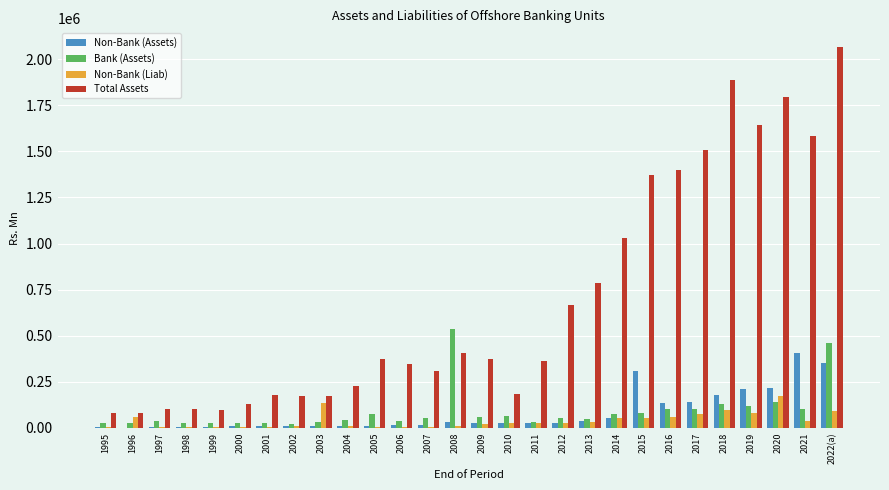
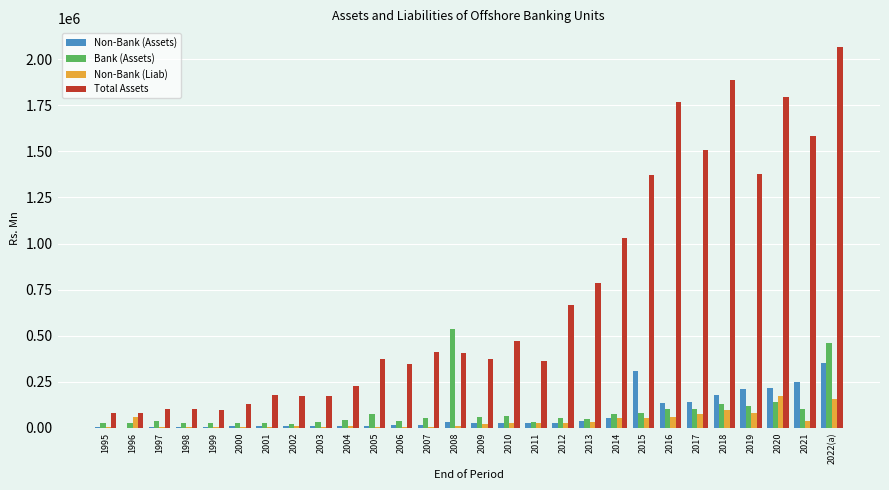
  {
    "Non-Bank (Assets)": {
      "2006": 10000,
      "2007": 20000,
      "2008": 30000,
      "2009": 30000,
      "2010": 30000,
      "2011": 30000,
      "2012": 30000,
      "2013": 40000,
      "2014": 50000,
      "2015": 310000,
      "2016": 140000,
      "2017": 140000,
      "2018": 180000,
      "2019": 210000,
      "2020": 220000,
-     "2021": 400000,
+     "2021": 250000,
      "2022(a)": 350000
    },
    "Bank (Assets)": {
      "1995": 30000,
      "1996": 30000,
      "1997": 40000,
      "1998": 30000,
      "1999": 30000,
      "2000": 30000,
      "2001": 30000,
      "2002": 20000,
      "2003": 30000,
      "2004": 40000,
      "2005": 80000,
      "2006": 40000,
      "2007": 50000,
      "2008": 540000,
      "2009": 60000,
      "2010": 70000,
      "2011": 30000,
      "2012": 60000,
      "2013": 50000,
      "2014": 80000,
      "2015": 80000,
      "2016": 110000,
      "2017": 100000,
      "2018": 130000,
      "2019": 120000,
      "2020": 140000,
      "2021": 100000,
      "2022(a)": 460000
    },
    "Non-Bank (Liab)": {
      "1996": 60000,
-     "2003": 130000,
+     "2003": 10000,
      "2009": 20000,
      "2010": 30000,
      "2011": 30000,
      "2012": 30000,
      "2013": 30000,
      "2014": 50000,
      "2015": 60000,
      "2016": 60000,
      "2017": 70000,
      "2018": 100000,
      "2019": 80000,
      "2020": 170000,
      "2021": 40000,
-     "2022(a)": 90000
+     "2022(a)": 150000
    },
    "Total Assets": {
      "1995": 80000,
      "1996": 80000,
      "1997": 100000,
      "1998": 100000,
      "1999": 100000,
      "2000": 130000,
      "2001": 180000,
      "2002": 170000,
      "2003": 170000,
      "2004": 230000,
      "2005": 370000,
      "2006": 350000,
-     "2007": 310000,
+     "2007": 410000,
      "2008": 400000,
      "2009": 370000,
-     "2010": 180000,
+     "2010": 470000,
      "2011": 360000,
      "2012": 670000,
      "2013": 780000,
      "2014": 1030000,
      "2015": 1370000,
-     "2016": 1400000,
+     "2016": 1770000,
      "2017": 1510000,
      "2018": 1880000,
-     "2019": 1640000,
+     "2019": 1380000,
      "2020": 1800000,
      "2021": 1580000,
      "2022(a)": 2060000
    }
  }
